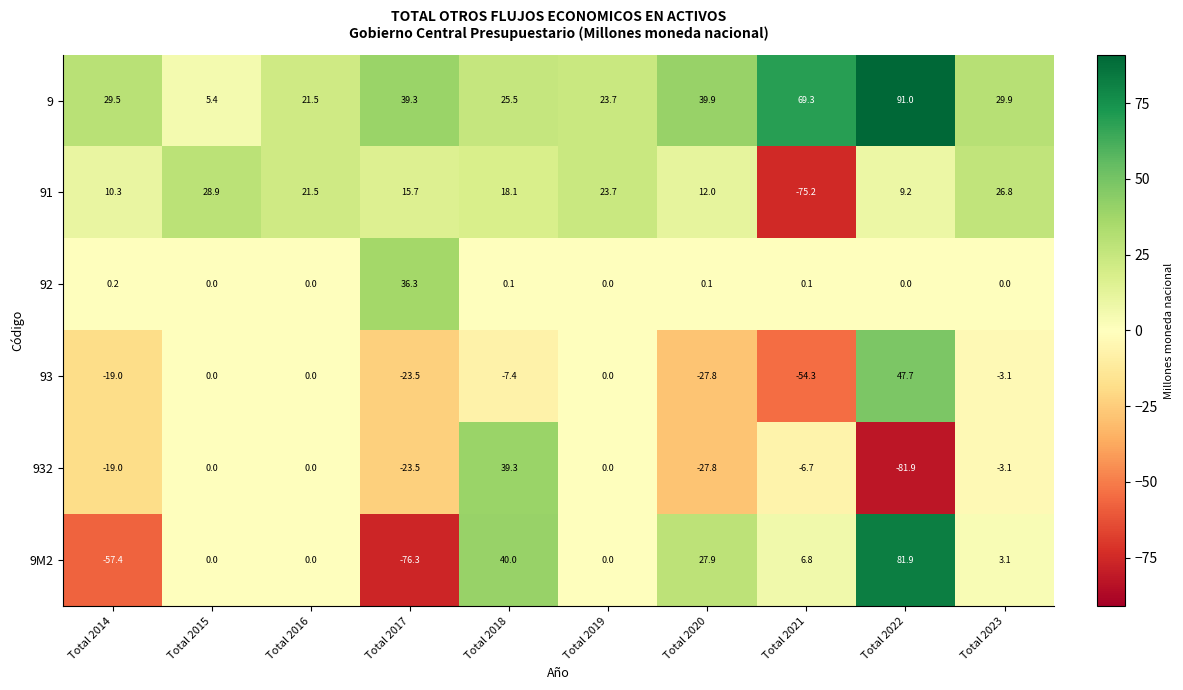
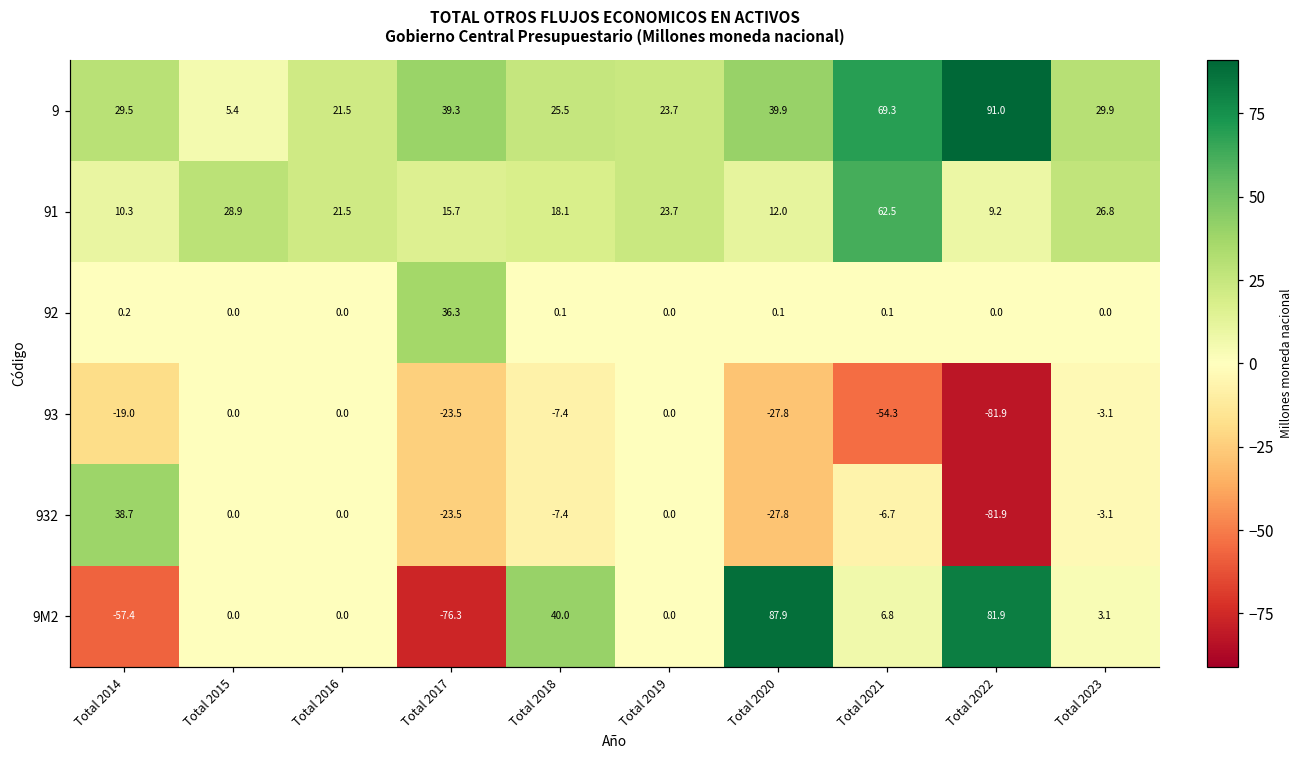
  {
    "9": {
      "Total 2014": 29.5,
      "Total 2015": 5.4,
      "Total 2016": 21.5,
      "Total 2017": 39.3,
      "Total 2018": 25.5,
      "Total 2019": 23.7,
      "Total 2020": 39.9,
      "Total 2021": 69.3,
      "Total 2022": 91.0,
      "Total 2023": 29.9
    },
    "91": {
      "Total 2014": 10.3,
      "Total 2015": 28.9,
      "Total 2016": 21.5,
      "Total 2017": 15.7,
      "Total 2018": 18.1,
      "Total 2019": 23.7,
      "Total 2020": 12.0,
-     "Total 2021": -75.2,
+     "Total 2021": 62.5,
      "Total 2022": 9.2,
      "Total 2023": 26.8
    },
    "92": {
      "Total 2014": 0.2,
      "Total 2015": 0.0,
      "Total 2016": 0.0,
      "Total 2017": 36.3,
      "Total 2018": 0.1,
      "Total 2019": 0.0,
      "Total 2020": 0.1,
      "Total 2021": 0.1,
      "Total 2022": 0.0,
      "Total 2023": 0.0
    },
    "93": {
      "Total 2014": -19.0,
      "Total 2015": 0.0,
      "Total 2016": 0.0,
      "Total 2017": -23.5,
      "Total 2018": -7.4,
      "Total 2019": 0.0,
      "Total 2020": -27.8,
      "Total 2021": -54.3,
-     "Total 2022": 47.7,
+     "Total 2022": -81.9,
      "Total 2023": -3.1
    },
    "932": {
-     "Total 2014": -19.0,
+     "Total 2014": 38.7,
      "Total 2015": 0.0,
      "Total 2016": 0.0,
      "Total 2017": -23.5,
-     "Total 2018": 39.3,
+     "Total 2018": -7.4,
      "Total 2019": 0.0,
      "Total 2020": -27.8,
      "Total 2021": -6.7,
      "Total 2022": -81.9,
      "Total 2023": -3.1
    },
    "9M2": {
      "Total 2014": -57.4,
      "Total 2015": 0.0,
      "Total 2016": 0.0,
      "Total 2017": -76.3,
      "Total 2018": 40.0,
      "Total 2019": 0.0,
-     "Total 2020": 27.9,
+     "Total 2020": 87.9,
      "Total 2021": 6.8,
      "Total 2022": 81.9,
      "Total 2023": 3.1
    }
  }
